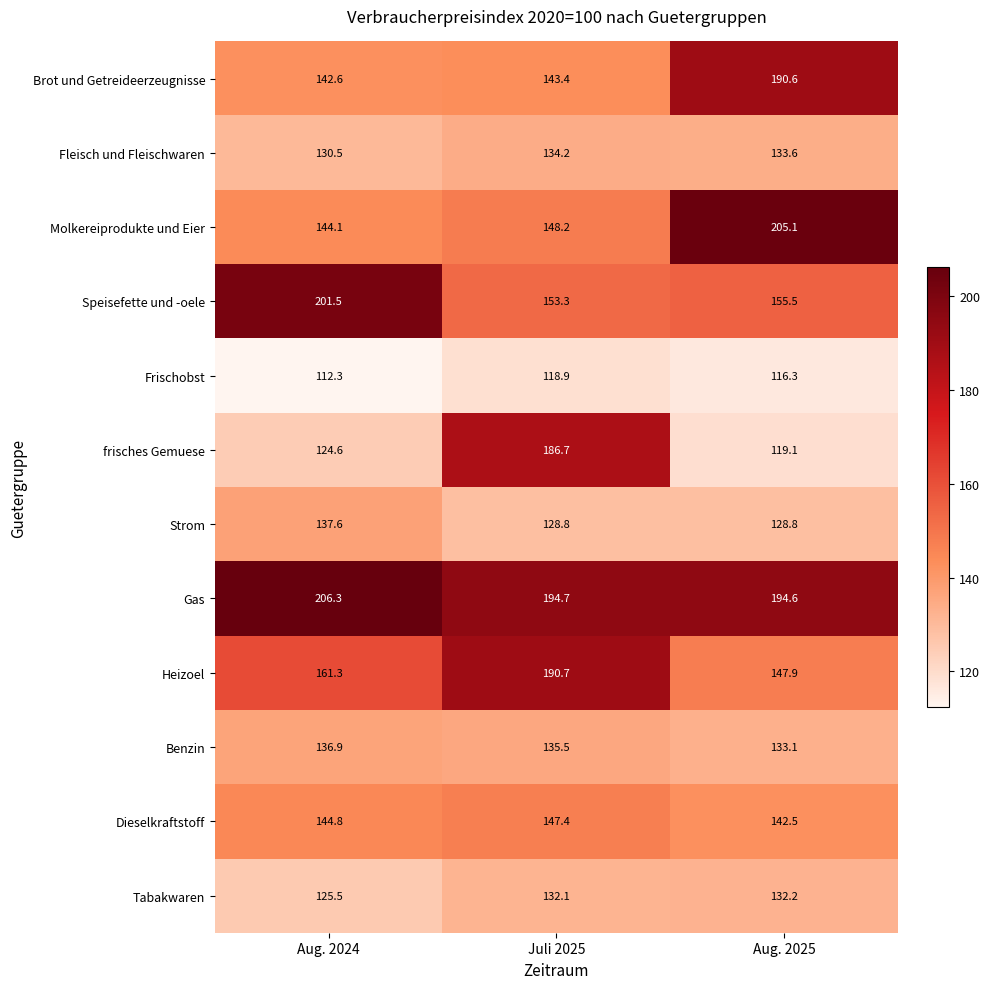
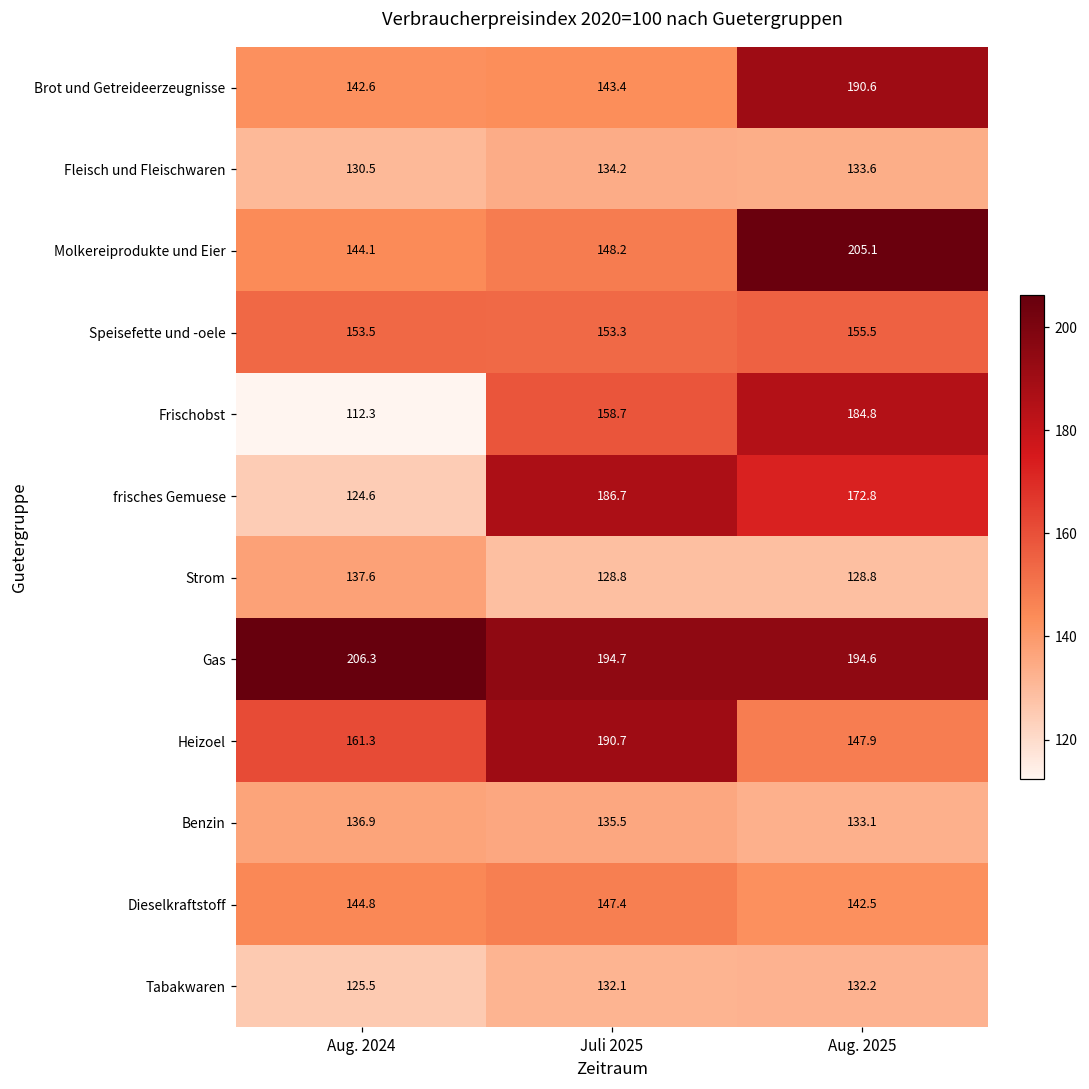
  {
    "Brot und Getreideerzeugnisse": {
      "Aug. 2024": 142.6,
      "Juli 2025": 143.4,
      "Aug. 2025": 190.6
    },
    "Fleisch und Fleischwaren": {
      "Aug. 2024": 130.5,
      "Juli 2025": 134.2,
      "Aug. 2025": 133.6
    },
    "Molkereiprodukte und Eier": {
      "Aug. 2024": 144.1,
      "Juli 2025": 148.2,
      "Aug. 2025": 205.1
    },
    "Speisefette und -oele": {
-     "Aug. 2024": 201.5,
+     "Aug. 2024": 153.5,
      "Juli 2025": 153.3,
      "Aug. 2025": 155.5
    },
    "Frischobst": {
      "Aug. 2024": 112.3,
-     "Juli 2025": 118.9,
-     "Aug. 2025": 116.3
+     "Juli 2025": 158.7,
+     "Aug. 2025": 184.8
    },
    "frisches Gemuese": {
      "Aug. 2024": 124.6,
      "Juli 2025": 186.7,
-     "Aug. 2025": 119.1
+     "Aug. 2025": 172.8
    },
    "Strom": {
      "Aug. 2024": 137.6,
      "Juli 2025": 128.8,
      "Aug. 2025": 128.8
    },
    "Gas": {
      "Aug. 2024": 206.3,
      "Juli 2025": 194.7,
      "Aug. 2025": 194.6
    },
    "Heizoel": {
      "Aug. 2024": 161.3,
      "Juli 2025": 190.7,
      "Aug. 2025": 147.9
    },
    "Benzin": {
      "Aug. 2024": 136.9,
      "Juli 2025": 135.5,
      "Aug. 2025": 133.1
    },
    "Dieselkraftstoff": {
      "Aug. 2024": 144.8,
      "Juli 2025": 147.4,
      "Aug. 2025": 142.5
    },
    "Tabakwaren": {
      "Aug. 2024": 125.5,
      "Juli 2025": 132.1,
      "Aug. 2025": 132.2
    }
  }
